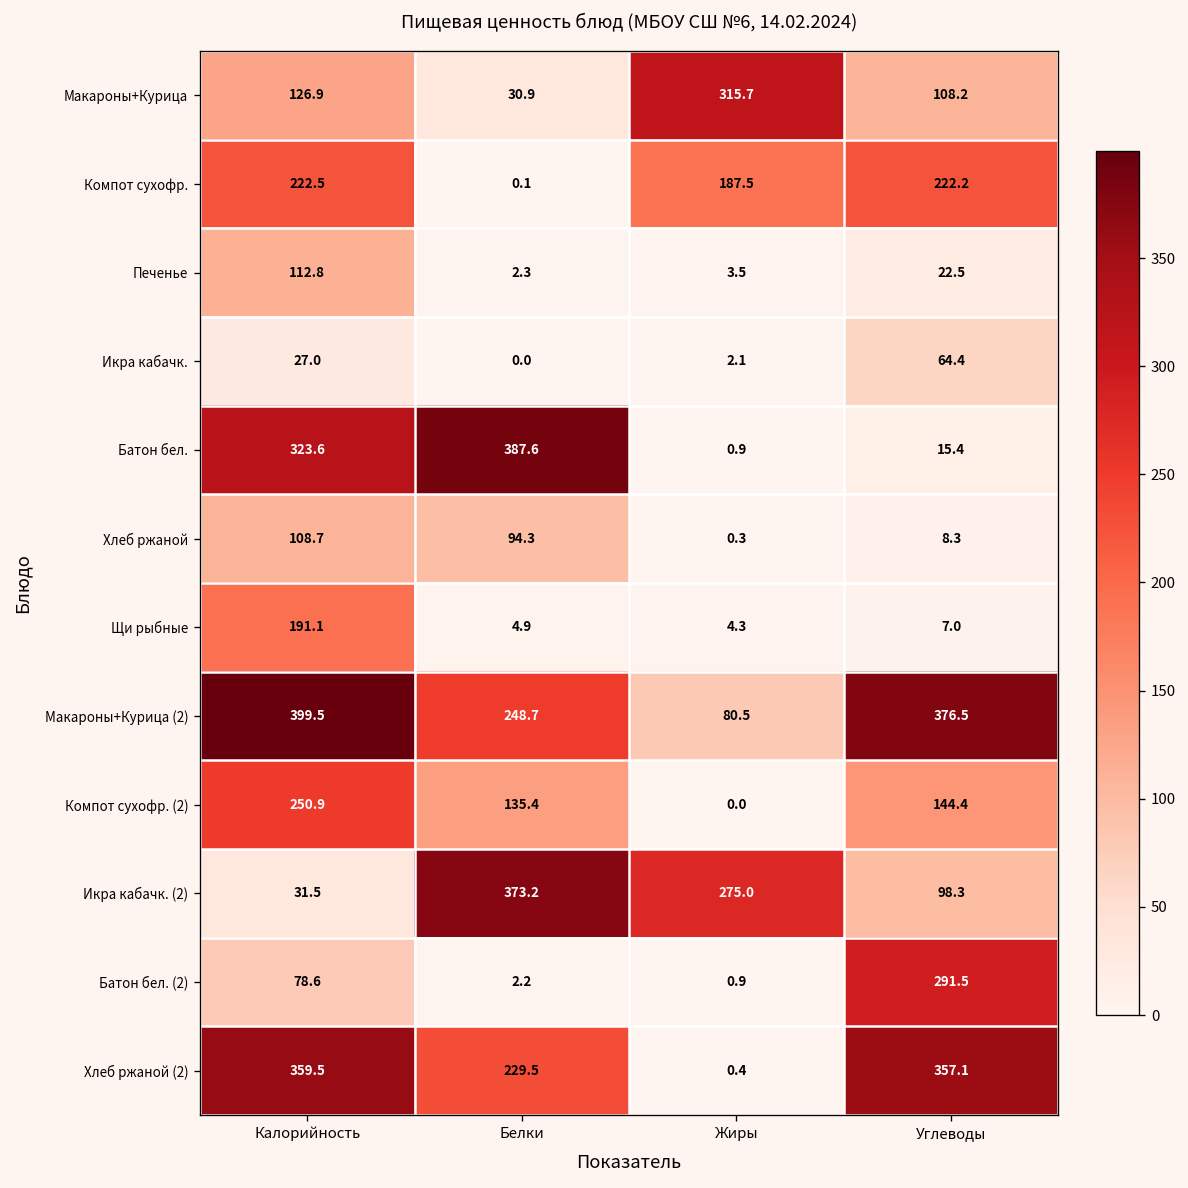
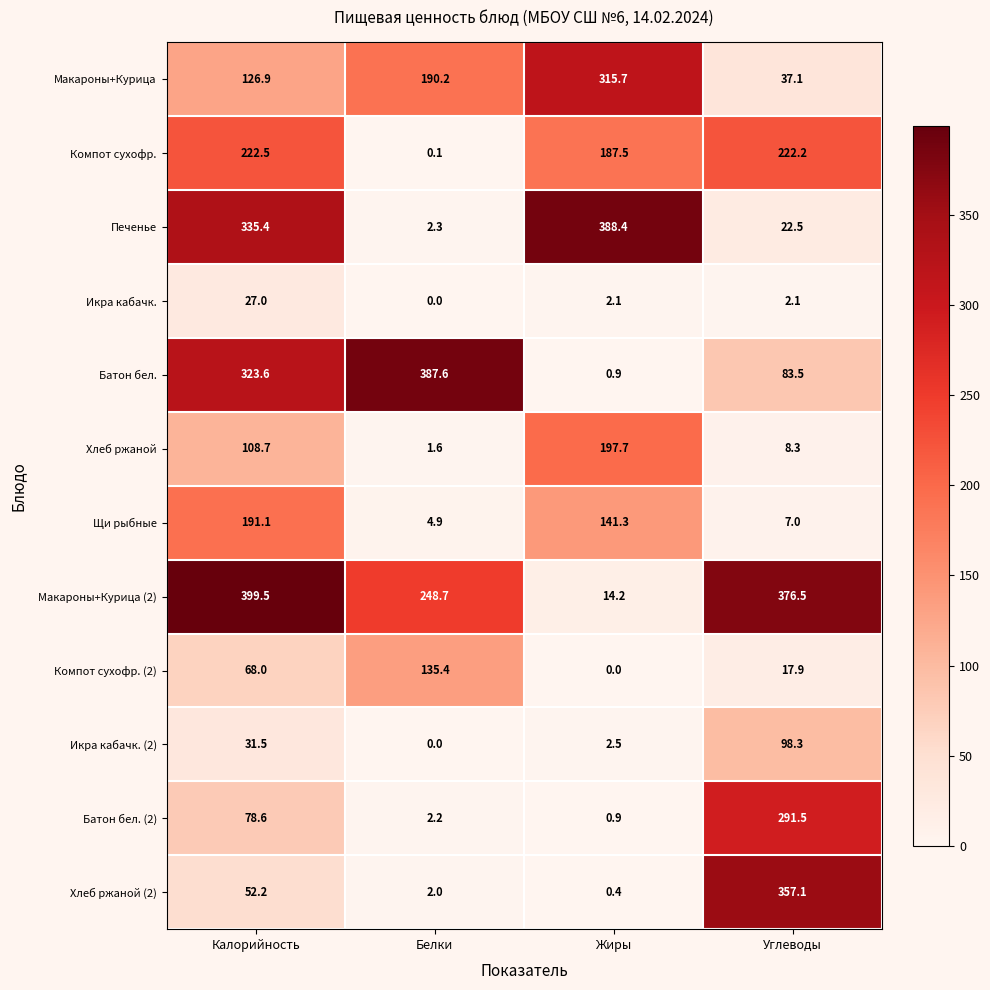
  {
    "Макароны+Курица": {
      "Калорийность": 126.9,
-     "Белки": 30.9,
+     "Белки": 190.2,
      "Жиры": 315.7,
-     "Углеводы": 108.2
+     "Углеводы": 37.1
    },
    "Компот суxофр.": {
      "Калорийность": 222.5,
      "Белки": 0.1,
      "Жиры": 187.5,
      "Углеводы": 222.2
    },
    "Печенье": {
-     "Калорийность": 112.8,
+     "Калорийность": 335.4,
      "Белки": 2.3,
-     "Жиры": 3.5,
+     "Жиры": 388.4,
      "Углеводы": 22.5
    },
    "Икра кабачк.": {
      "Калорийность": 27.0,
      "Белки": 0.0,
      "Жиры": 2.1,
-     "Углеводы": 64.4
+     "Углеводы": 2.1
    },
    "Батон бел.": {
      "Калорийность": 323.6,
      "Белки": 387.6,
      "Жиры": 0.9,
-     "Углеводы": 15.4
+     "Углеводы": 83.5
    },
    "Хлеб ржаной": {
      "Калорийность": 108.7,
-     "Белки": 94.3,
-     "Жиры": 0.3,
+     "Белки": 1.6,
+     "Жиры": 197.7,
      "Углеводы": 8.3
    },
    "Щи рыбные": {
      "Калорийность": 191.1,
      "Белки": 4.9,
-     "Жиры": 4.3,
+     "Жиры": 141.3,
      "Углеводы": 7.0
    },
    "Макароны+Курица (2)": {
      "Калорийность": 399.5,
      "Белки": 248.7,
-     "Жиры": 80.5,
+     "Жиры": 14.2,
      "Углеводы": 376.5
    },
    "Компот суxофр. (2)": {
-     "Калорийность": 250.9,
+     "Калорийность": 68.0,
      "Белки": 135.4,
      "Жиры": 0.0,
-     "Углеводы": 144.4
+     "Углеводы": 17.9
    },
    "Икра кабачк. (2)": {
      "Калорийность": 31.5,
-     "Белки": 373.2,
-     "Жиры": 275.0,
+     "Белки": 0.0,
+     "Жиры": 2.5,
      "Углеводы": 98.3
    },
    "Батон бел. (2)": {
      "Калорийность": 78.6,
      "Белки": 2.2,
      "Жиры": 0.9,
      "Углеводы": 291.5
    },
    "Хлеб ржаной (2)": {
-     "Калорийность": 359.5,
-     "Белки": 229.5,
+     "Калорийность": 52.2,
+     "Белки": 2.0,
      "Жиры": 0.4,
      "Углеводы": 357.1
    }
  }
